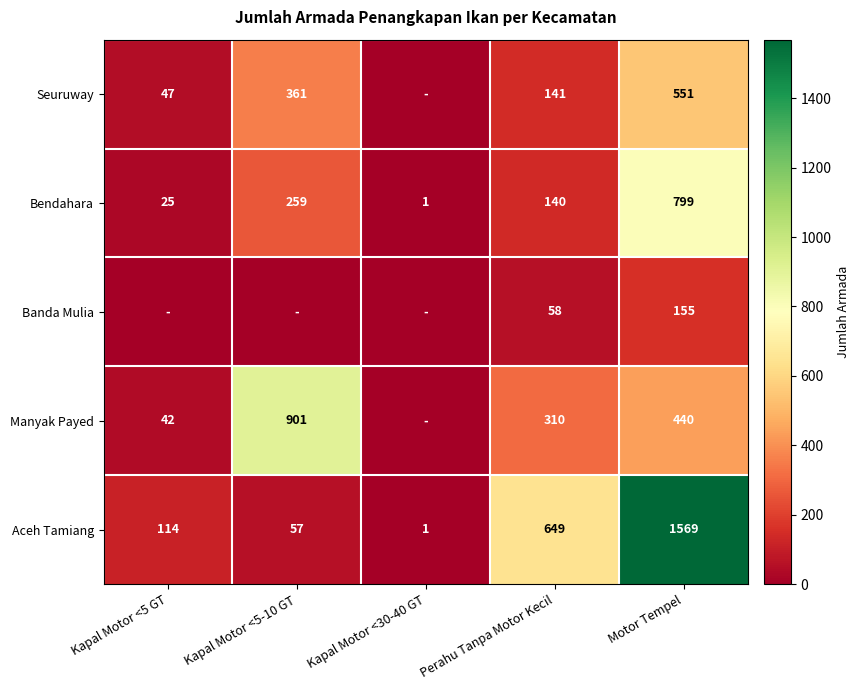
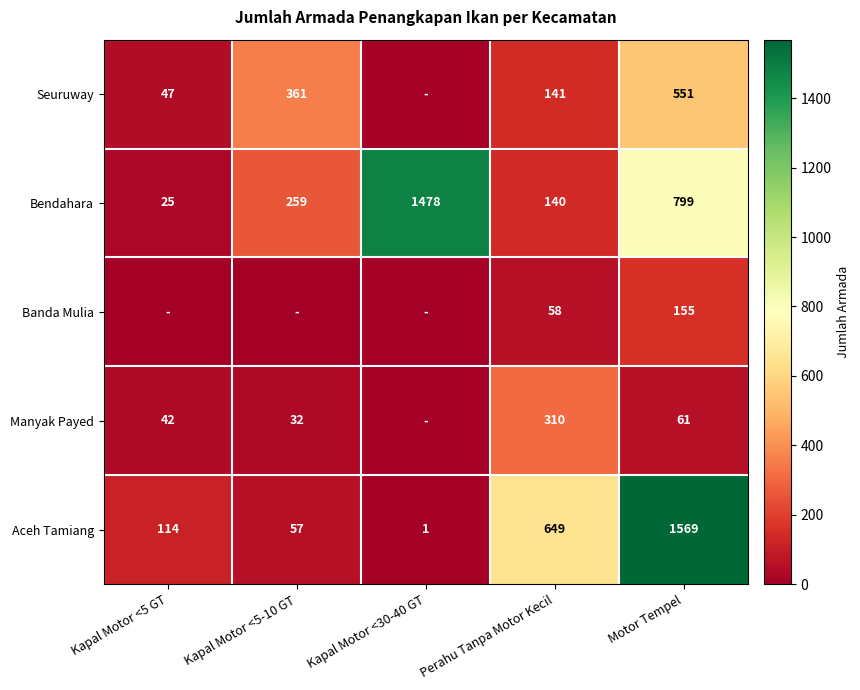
  {
    "Seuruway": {
      "Kapal Motor <5 GT": 47,
      "Kapal Motor <5-10 GT": 361,
      "Perahu Tanpa Motor Kecil": 141,
      "Motor Tempel": 551
    },
    "Bendahara": {
      "Kapal Motor <5 GT": 25,
      "Kapal Motor <5-10 GT": 259,
-     "Kapal Motor <30-40 GT": 1,
+     "Kapal Motor <30-40 GT": 1478,
      "Perahu Tanpa Motor Kecil": 140,
      "Motor Tempel": 799
    },
    "Banda Mulia": {
      "Perahu Tanpa Motor Kecil": 58,
      "Motor Tempel": 155
    },
    "Manyak Payed": {
      "Kapal Motor <5 GT": 42,
-     "Kapal Motor <5-10 GT": 901,
+     "Kapal Motor <5-10 GT": 32,
      "Perahu Tanpa Motor Kecil": 310,
-     "Motor Tempel": 440
+     "Motor Tempel": 61
    },
    "Aceh Tamiang": {
      "Kapal Motor <5 GT": 114,
      "Kapal Motor <5-10 GT": 57,
      "Kapal Motor <30-40 GT": 1,
      "Perahu Tanpa Motor Kecil": 649,
      "Motor Tempel": 1569
    }
  }
